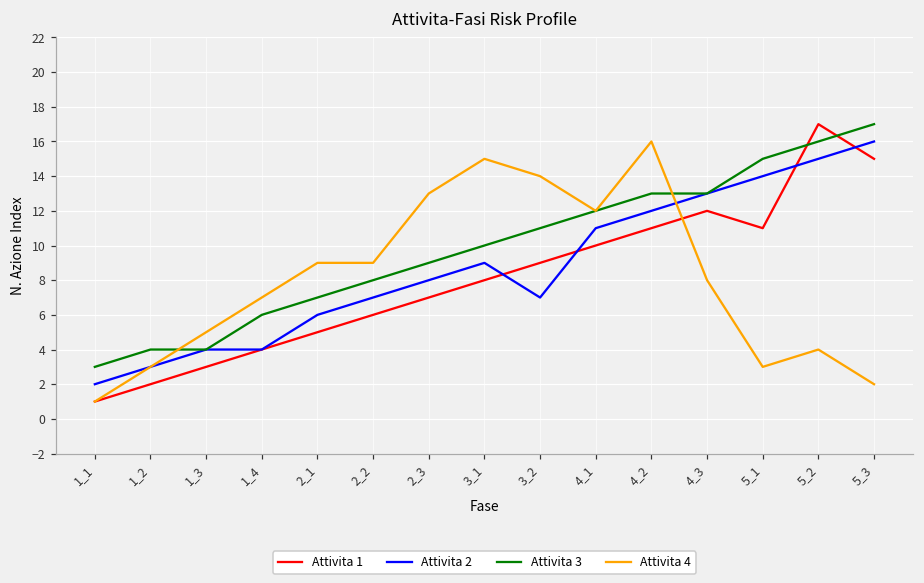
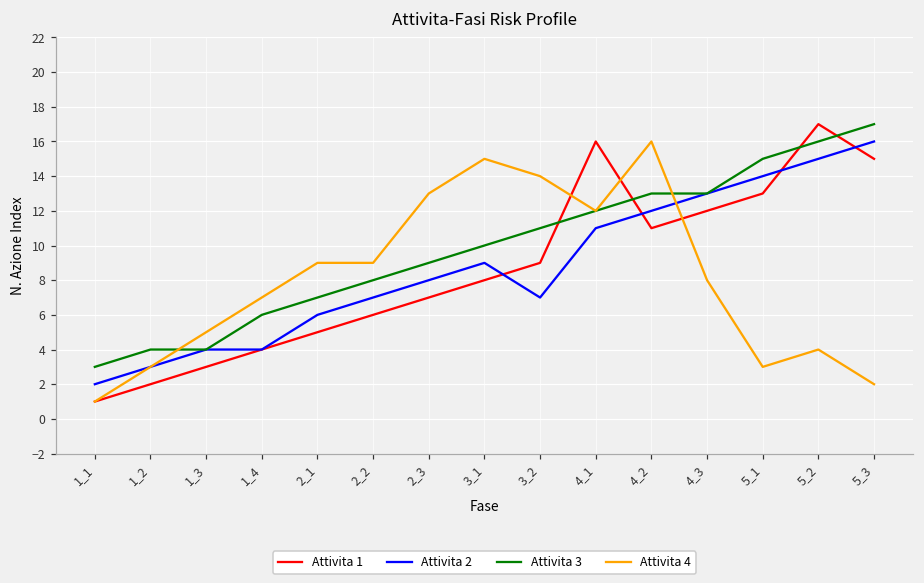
  {
    "Attivita 1": {
      "1_2": 2,
      "1_3": 3,
      "2_1": 5,
      "2_2": 6,
      "2_3": 7,
      "3_1": 8,
      "3_2": 9,
-     "4_1": 10,
+     "4_1": 16,
      "4_2": 11,
      "4_3": 12,
-     "5_1": 11,
+     "5_1": 13,
      "5_2": 17,
      "5_3": 15
    },
    "Attivita 2": {
      "1_1": 2,
      "2_1": 6,
      "2_2": 7,
      "2_3": 8,
      "3_1": 9,
      "3_2": 7,
      "4_1": 11,
      "4_2": 12,
      "5_1": 14,
      "5_2": 15,
      "5_3": 16
    },
    "Attivita 3": {
      "1_1": 3,
      "1_2": 4,
      "1_4": 6,
      "2_1": 7,
      "2_2": 8,
      "2_3": 9,
      "3_1": 10,
      "3_2": 11,
      "4_2": 13,
      "5_1": 15,
      "5_2": 16,
      "5_3": 17
    },
    "Attivita 4": {
      "1_3": 5,
      "1_4": 7,
      "2_1": 9,
      "2_2": 9,
      "2_3": 13,
      "3_1": 15,
      "3_2": 14,
      "4_2": 16,
      "4_3": 8,
      "5_1": 3,
      "5_2": 4,
      "5_3": 2
    }
  }
